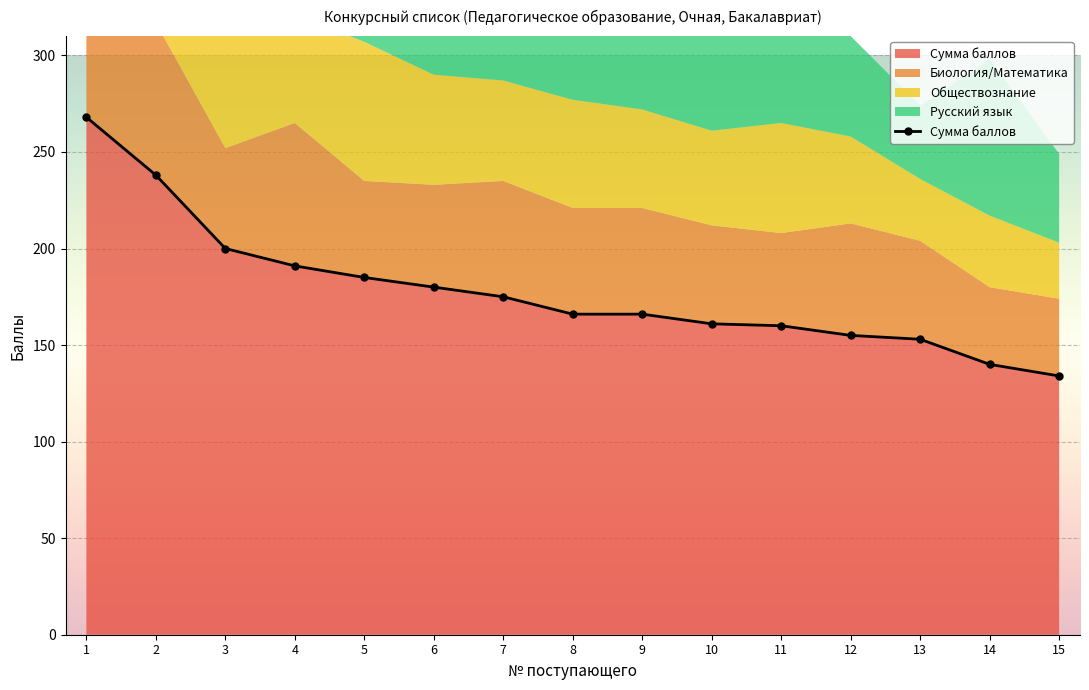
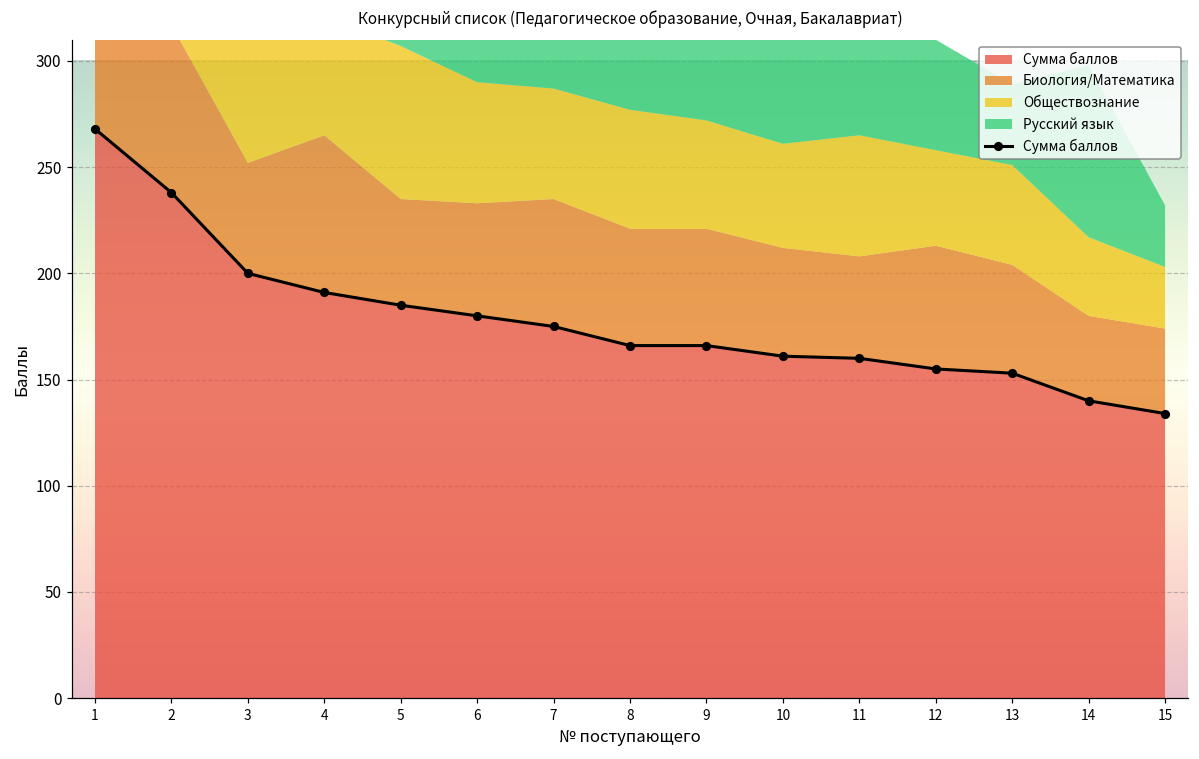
  {
    "Обществознание": {
      "5": 72,
      "6": 57,
      "7": 52,
      "8": 56,
      "9": 51,
      "10": 49,
      "11": 57,
      "12": 45,
-     "13": 32,
+     "13": 47,
      "14": 37,
      "15": 29
    },
    "Русский язык": {
      "12": 52,
-     "15": 46
+     "15": 29
    }
  }
